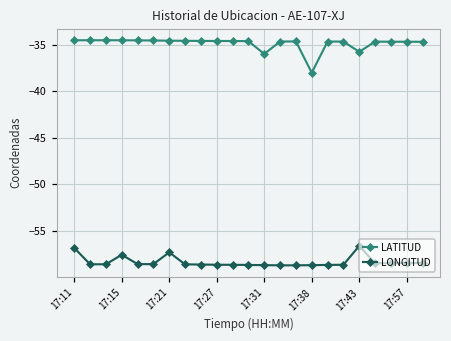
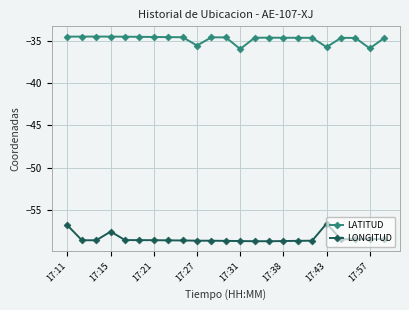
  {
    "LATITUD": {
      "17:11": -34,
      "17:15": -34,
      "17:21": -35,
-     "17:27": -35,
+     "17:27": -36,
      "17:31": -36,
-     "17:38": -38,
+     "17:38": -35,
      "17:43": -36,
-     "17:57": -35
+     "17:57": -36
    },
    "LONGITUD": {
      "17:11": -57,
      "17:15": -58,
-     "17:21": -57,
+     "17:21": -59,
      "17:27": -59,
      "17:31": -59,
      "17:38": -59
    }
  }
